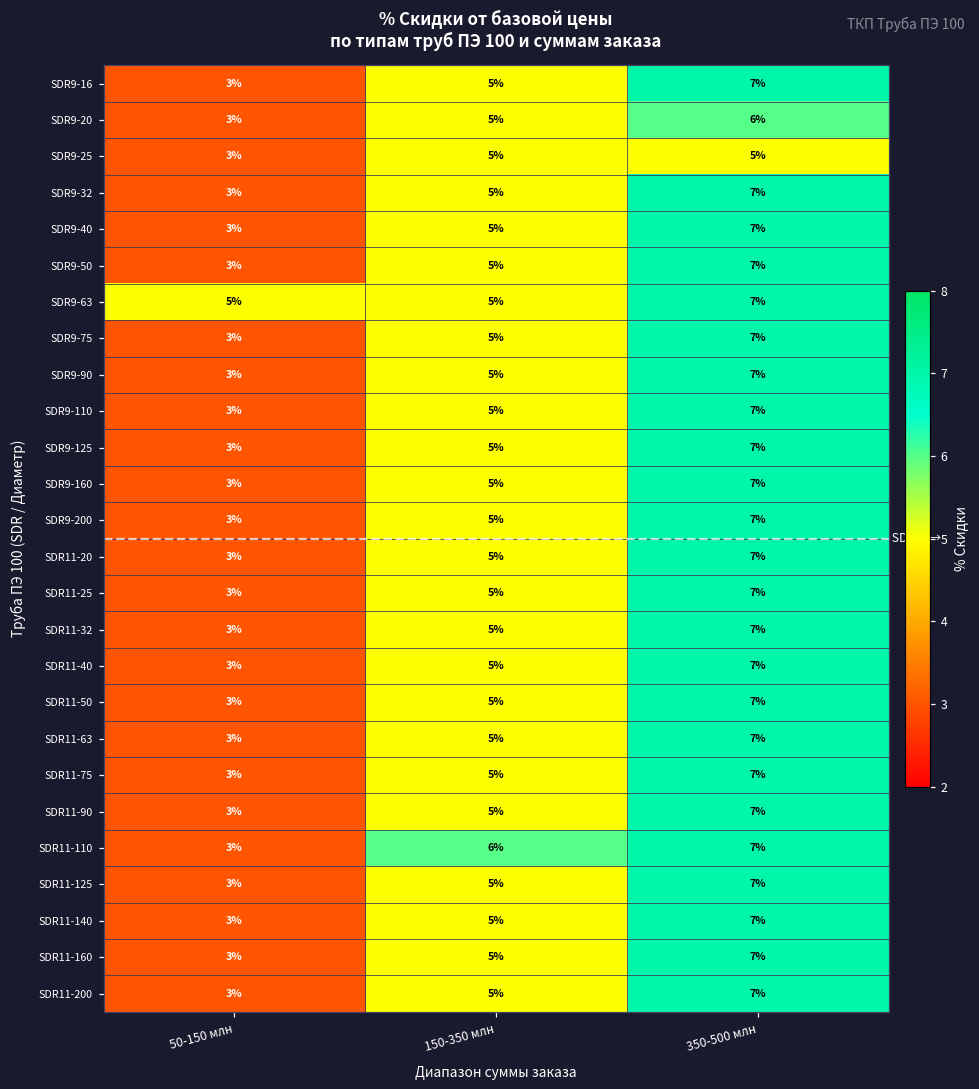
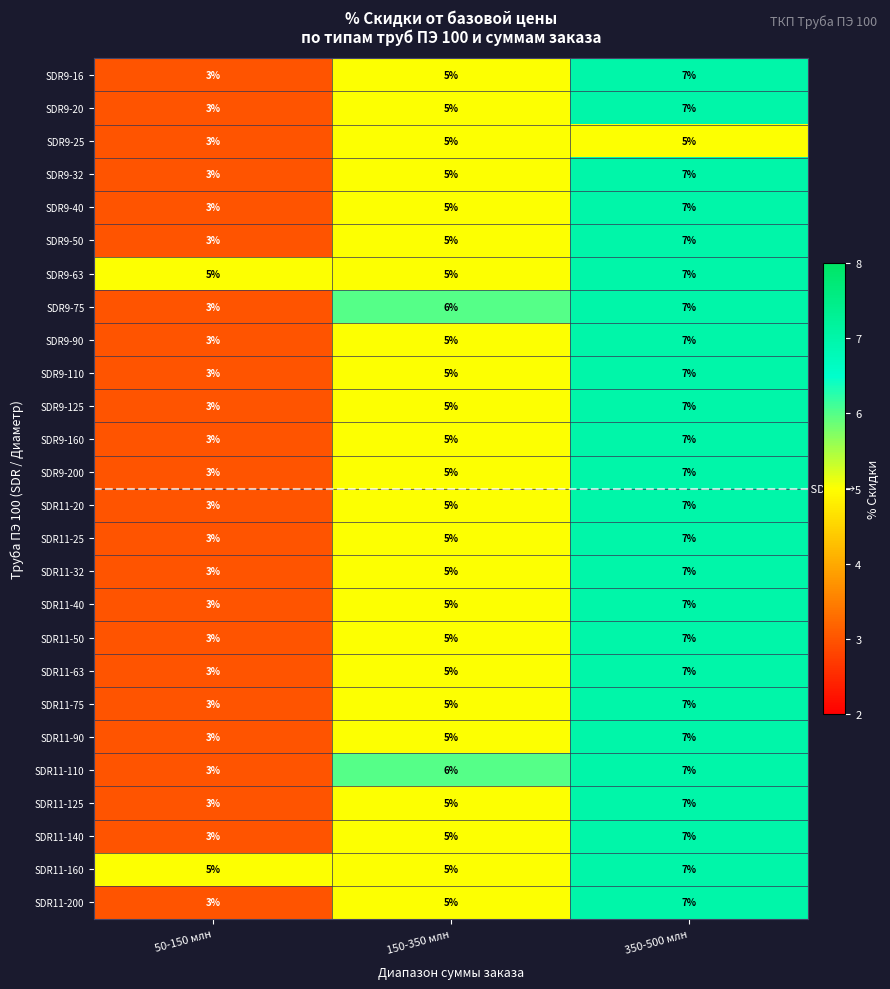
  {
    "SDR9-16": {
      "50-150 млн": "3%",
      "150-350 млн": "5%",
      "350-500 млн": "7%"
    },
    "SDR9-20": {
      "50-150 млн": "3%",
      "150-350 млн": "5%",
-     "350-500 млн": "6%"
+     "350-500 млн": "7%"
    },
    "SDR9-25": {
      "50-150 млн": "3%",
      "150-350 млн": "5%",
      "350-500 млн": "5%"
    },
    "SDR9-32": {
      "50-150 млн": "3%",
      "150-350 млн": "5%",
      "350-500 млн": "7%"
    },
    "SDR9-40": {
      "50-150 млн": "3%",
      "150-350 млн": "5%",
      "350-500 млн": "7%"
    },
    "SDR9-50": {
      "50-150 млн": "3%",
      "150-350 млн": "5%",
      "350-500 млн": "7%"
    },
    "SDR9-63": {
      "50-150 млн": "5%",
      "150-350 млн": "5%",
      "350-500 млн": "7%"
    },
    "SDR9-75": {
      "50-150 млн": "3%",
-     "150-350 млн": "5%",
+     "150-350 млн": "6%",
      "350-500 млн": "7%"
    },
    "SDR9-90": {
      "50-150 млн": "3%",
      "150-350 млн": "5%",
      "350-500 млн": "7%"
    },
    "SDR9-110": {
      "50-150 млн": "3%",
      "150-350 млн": "5%",
      "350-500 млн": "7%"
    },
    "SDR9-125": {
      "50-150 млн": "3%",
      "150-350 млн": "5%",
      "350-500 млн": "7%"
    },
    "SDR9-160": {
      "50-150 млн": "3%",
      "150-350 млн": "5%",
      "350-500 млн": "7%"
    },
    "SDR9-200": {
      "50-150 млн": "3%",
      "150-350 млн": "5%",
      "350-500 млн": "7%"
    },
    "SDR11-20": {
      "50-150 млн": "3%",
      "150-350 млн": "5%",
      "350-500 млн": "7%"
    },
    "SDR11-25": {
      "50-150 млн": "3%",
      "150-350 млн": "5%",
      "350-500 млн": "7%"
    },
    "SDR11-32": {
      "50-150 млн": "3%",
      "150-350 млн": "5%",
      "350-500 млн": "7%"
    },
    "SDR11-40": {
      "50-150 млн": "3%",
      "150-350 млн": "5%",
      "350-500 млн": "7%"
    },
    "SDR11-50": {
      "50-150 млн": "3%",
      "150-350 млн": "5%",
      "350-500 млн": "7%"
    },
    "SDR11-63": {
      "50-150 млн": "3%",
      "150-350 млн": "5%",
      "350-500 млн": "7%"
    },
    "SDR11-75": {
      "50-150 млн": "3%",
      "150-350 млн": "5%",
      "350-500 млн": "7%"
    },
    "SDR11-90": {
      "50-150 млн": "3%",
      "150-350 млн": "5%",
      "350-500 млн": "7%"
    },
    "SDR11-110": {
      "50-150 млн": "3%",
      "150-350 млн": "6%",
      "350-500 млн": "7%"
    },
    "SDR11-125": {
      "50-150 млн": "3%",
      "150-350 млн": "5%",
      "350-500 млн": "7%"
    },
    "SDR11-140": {
      "50-150 млн": "3%",
      "150-350 млн": "5%",
      "350-500 млн": "7%"
    },
    "SDR11-160": {
-     "50-150 млн": "3%",
+     "50-150 млн": "5%",
      "150-350 млн": "5%",
      "350-500 млн": "7%"
    },
    "SDR11-200": {
      "50-150 млн": "3%",
      "150-350 млн": "5%",
      "350-500 млн": "7%"
    }
  }
